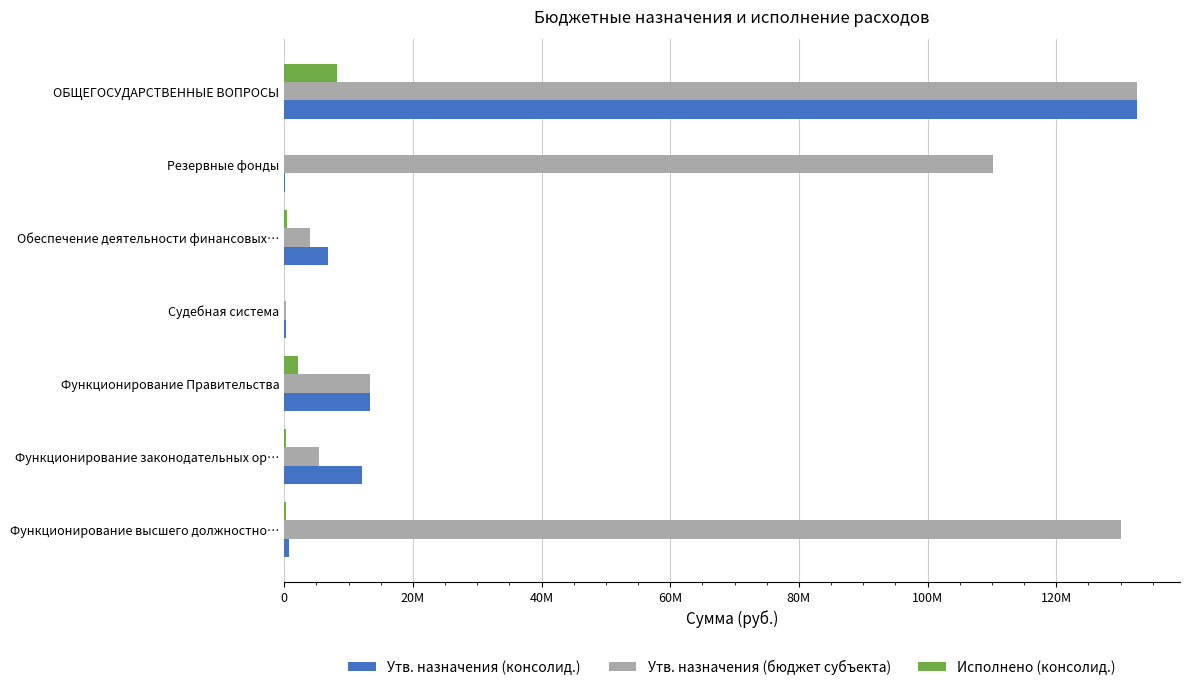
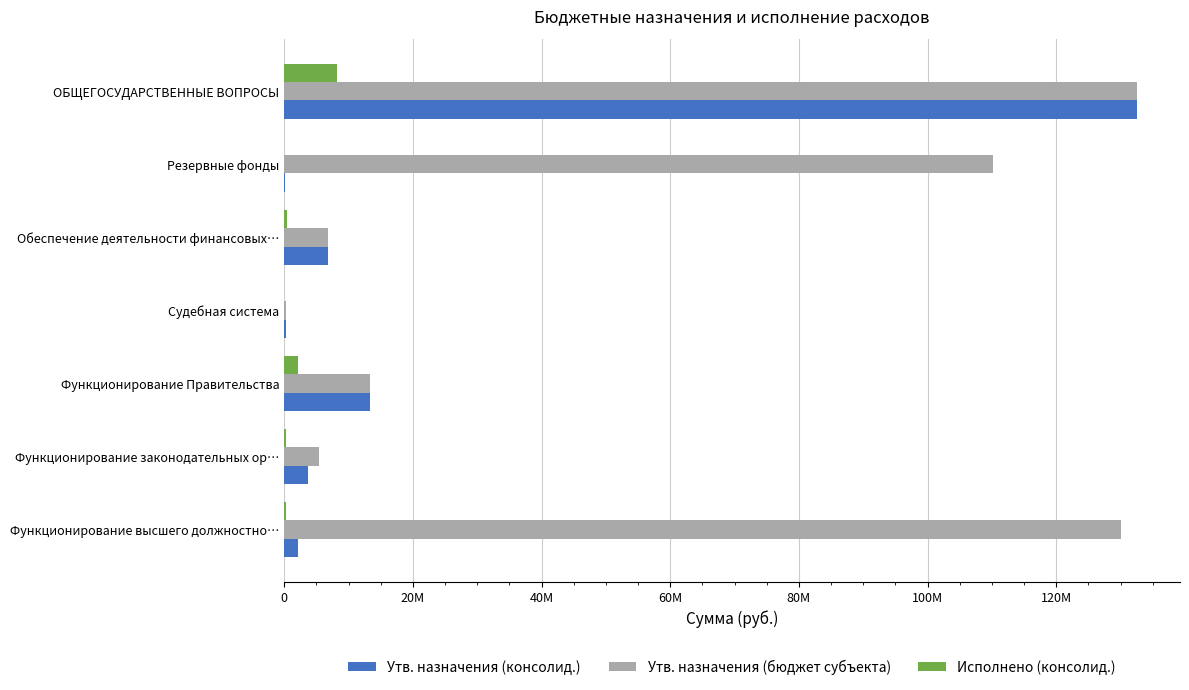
  {
    "Утв. назначения (консолид.)": {
      "ОБЩЕГОСУДАРСТВЕННЫЕ ВОПРОСЫ": 133000000,
      "Обеспечение деятельности финансовых…": 7000000,
      "Функционирование Правительства": 13000000,
-     "Функционирование законодательных ор…": 12000000,
-     "Функционирование высшего должностно…": 1000000
+     "Функционирование законодательных ор…": 4000000,
+     "Функционирование высшего должностно…": 2000000
    },
    "Утв. назначения (бюджет субъекта)": {
      "ОБЩЕГОСУДАРСТВЕННЫЕ ВОПРОСЫ": 133000000,
      "Резервные фонды": 110000000,
-     "Обеспечение деятельности финансовых…": 4000000,
+     "Обеспечение деятельности финансовых…": 7000000,
      "Функционирование Правительства": 13000000,
      "Функционирование законодательных ор…": 5000000,
      "Функционирование высшего должностно…": 130000000
    },
    "Исполнено (консолид.)": {
      "ОБЩЕГОСУДАРСТВЕННЫЕ ВОПРОСЫ": 8000000,
      "Резервные фонды": 0,
      "Обеспечение деятельности финансовых…": 0,
      "Судебная система": 0,
      "Функционирование Правительства": 2000000
    }
  }
